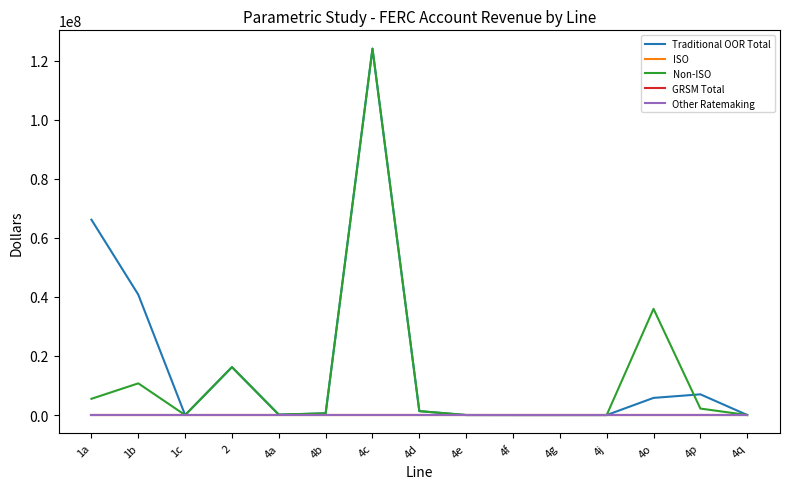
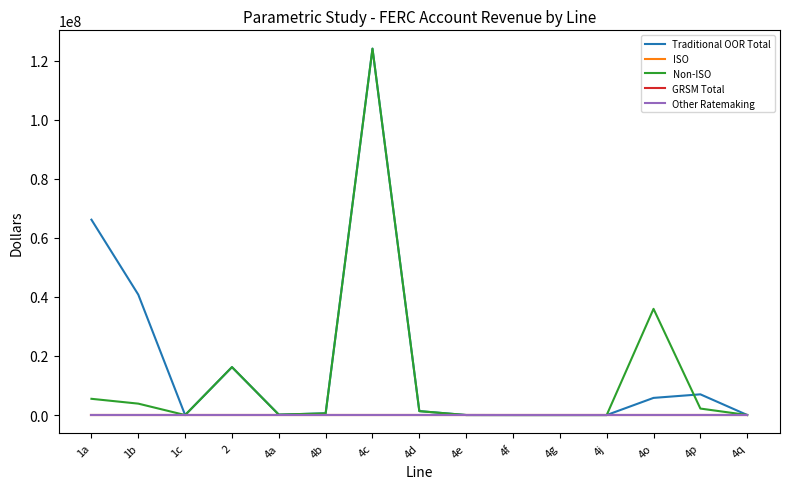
  {
    "Traditional OOR Total": {
      "1a": 66000000,
      "1b": 41000000,
      "4o": 6000000,
      "4p": 7000000
    },
    "Other Ratemaking": {
      "1a": 0,
      "1b": 0,
      "2": 0,
      "4c": 0,
      "4d": 0,
      "4o": 0,
      "4p": 0
    },
    "Non-ISO": {
      "1a": 5000000,
-     "1b": 11000000,
+     "1b": 4000000,
      "4o": 36000000,
      "4p": 2000000
    }
  }
